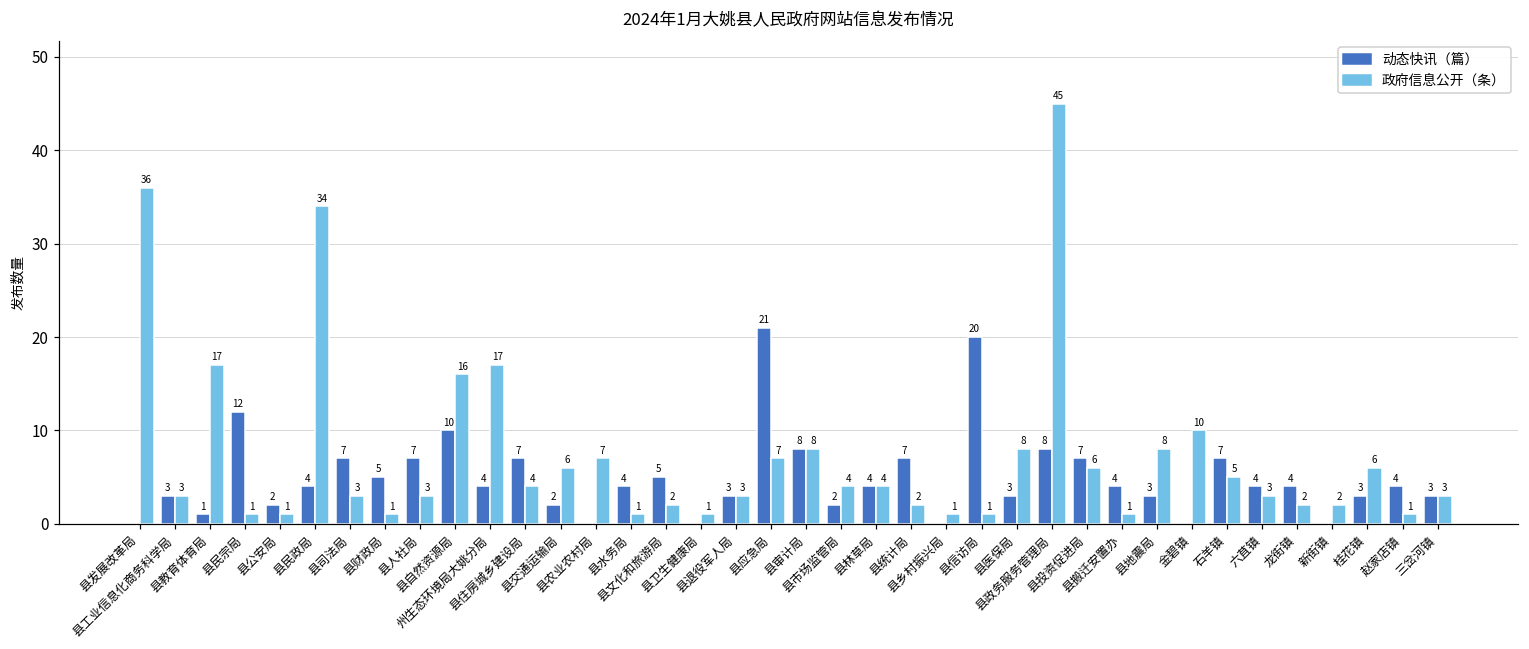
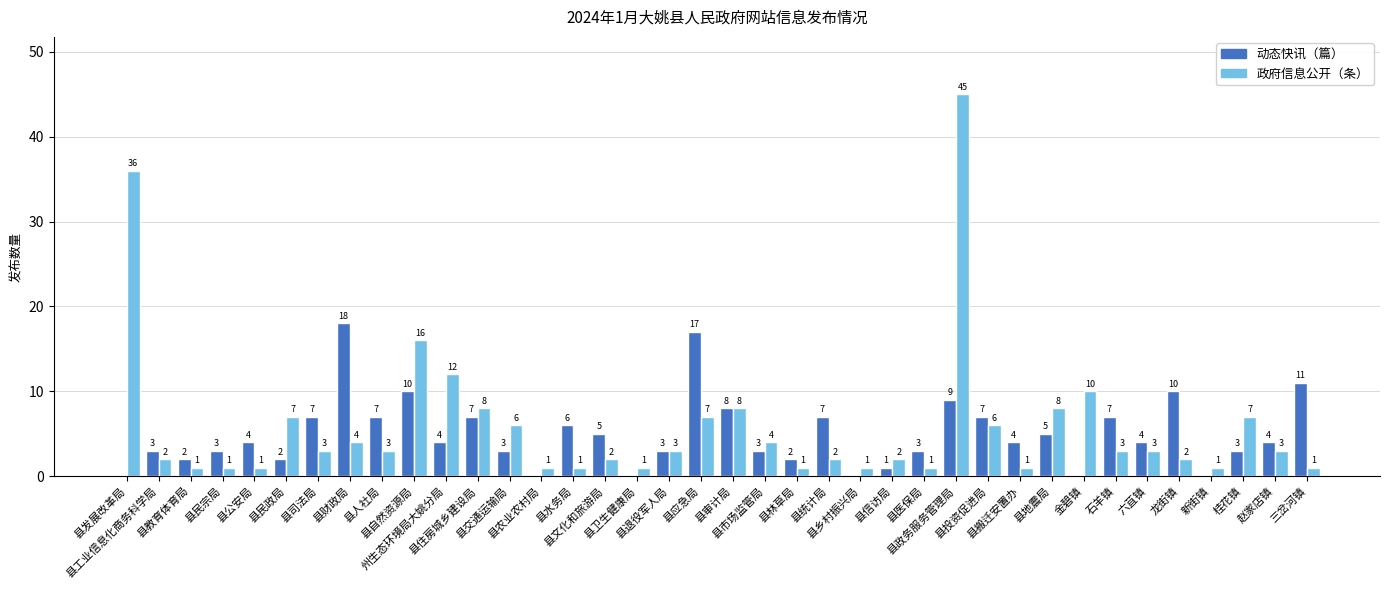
  {
    "动态快讯（篇）": {
      "县工业信息化商务科学局": 3,
-     "县教育体育局": 1,
-     "县民宗局": 12,
-     "县公安局": 2,
-     "县民政局": 4,
+     "县教育体育局": 2,
+     "县民宗局": 3,
+     "县公安局": 4,
+     "县民政局": 2,
      "县司法局": 7,
-     "县财政局": 5,
+     "县财政局": 18,
      "县人社局": 7,
      "县自然资源局": 10,
      "州生态环境局大姚分局": 4,
      "县住房城乡建设局": 7,
-     "县交通运输局": 2,
-     "县水务局": 4,
+     "县交通运输局": 3,
+     "县水务局": 6,
      "县文化和旅游局": 5,
      "县退役军人局": 3,
-     "县应急局": 21,
+     "县应急局": 17,
      "县审计局": 8,
-     "县市场监管局": 2,
-     "县林草局": 4,
+     "县市场监管局": 3,
+     "县林草局": 2,
      "县统计局": 7,
-     "县信访局": 20,
+     "县信访局": 1,
      "县医保局": 3,
-     "县政务服务管理局": 8,
+     "县政务服务管理局": 9,
      "县投资促进局": 7,
      "县搬迁安置办": 4,
-     "县地震局": 3,
+     "县地震局": 5,
      "石羊镇": 7,
      "六苴镇": 4,
-     "龙街镇": 4,
+     "龙街镇": 10,
      "桂花镇": 3,
      "赵家店镇": 4,
-     "三岔河镇": 3
+     "三岔河镇": 11
    },
    "政府信息公开（条）": {
      "县发展改革局": 36,
-     "县工业信息化商务科学局": 3,
-     "县教育体育局": 17,
+     "县工业信息化商务科学局": 2,
+     "县教育体育局": 1,
      "县民宗局": 1,
      "县公安局": 1,
-     "县民政局": 34,
+     "县民政局": 7,
      "县司法局": 3,
-     "县财政局": 1,
+     "县财政局": 4,
      "县人社局": 3,
      "县自然资源局": 16,
-     "州生态环境局大姚分局": 17,
-     "县住房城乡建设局": 4,
+     "州生态环境局大姚分局": 12,
+     "县住房城乡建设局": 8,
      "县交通运输局": 6,
-     "县农业农村局": 7,
+     "县农业农村局": 1,
      "县水务局": 1,
      "县文化和旅游局": 2,
      "县卫生健康局": 1,
      "县退役军人局": 3,
      "县应急局": 7,
      "县审计局": 8,
      "县市场监管局": 4,
-     "县林草局": 4,
+     "县林草局": 1,
      "县统计局": 2,
      "县乡村振兴局": 1,
-     "县信访局": 1,
-     "县医保局": 8,
+     "县信访局": 2,
+     "县医保局": 1,
      "县政务服务管理局": 45,
      "县投资促进局": 6,
      "县搬迁安置办": 1,
      "县地震局": 8,
      "金碧镇": 10,
-     "石羊镇": 5,
+     "石羊镇": 3,
      "六苴镇": 3,
      "龙街镇": 2,
-     "新街镇": 2,
-     "桂花镇": 6,
-     "赵家店镇": 1,
-     "三岔河镇": 3
+     "新街镇": 1,
+     "桂花镇": 7,
+     "赵家店镇": 3,
+     "三岔河镇": 1
    }
  }
